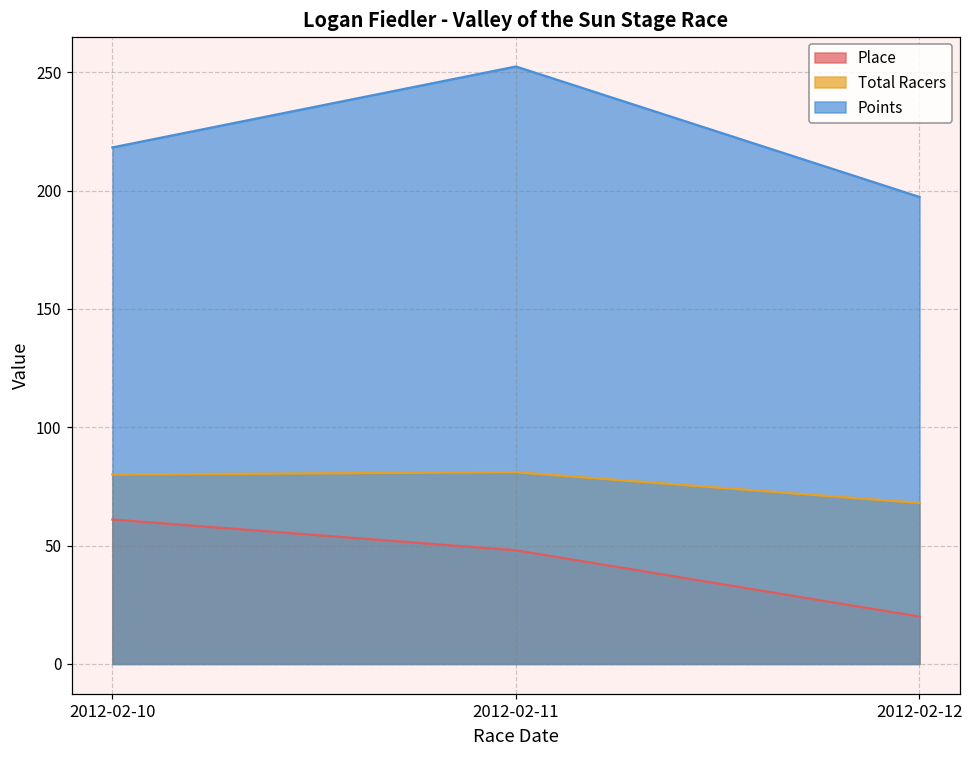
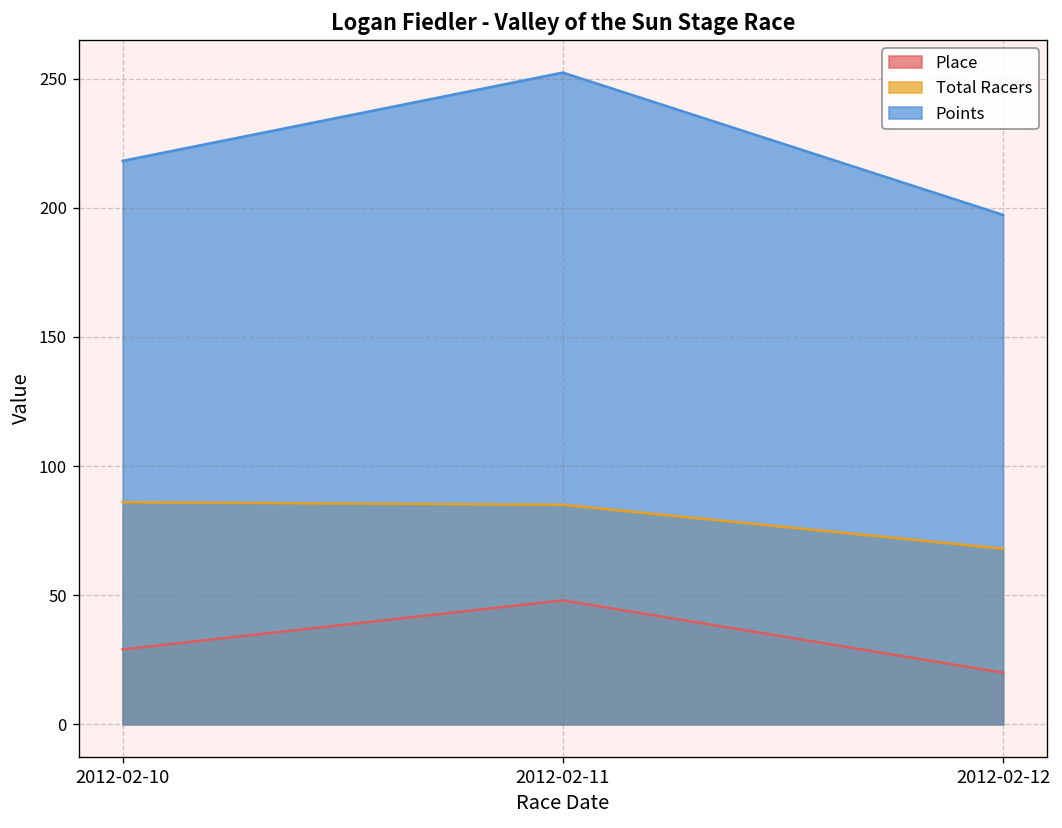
  {
    "Place": {
-     "2012-02-10": 61,
+     "2012-02-10": 29,
      "2012-02-11": 48,
      "2012-02-12": 20
    },
    "Total Racers": {
-     "2012-02-10": 80,
-     "2012-02-11": 81,
+     "2012-02-10": 86,
+     "2012-02-11": 85,
      "2012-02-12": 68
    },
    "Points": {
      "2012-02-10": 218,
      "2012-02-11": 252,
      "2012-02-12": 197
    }
  }
